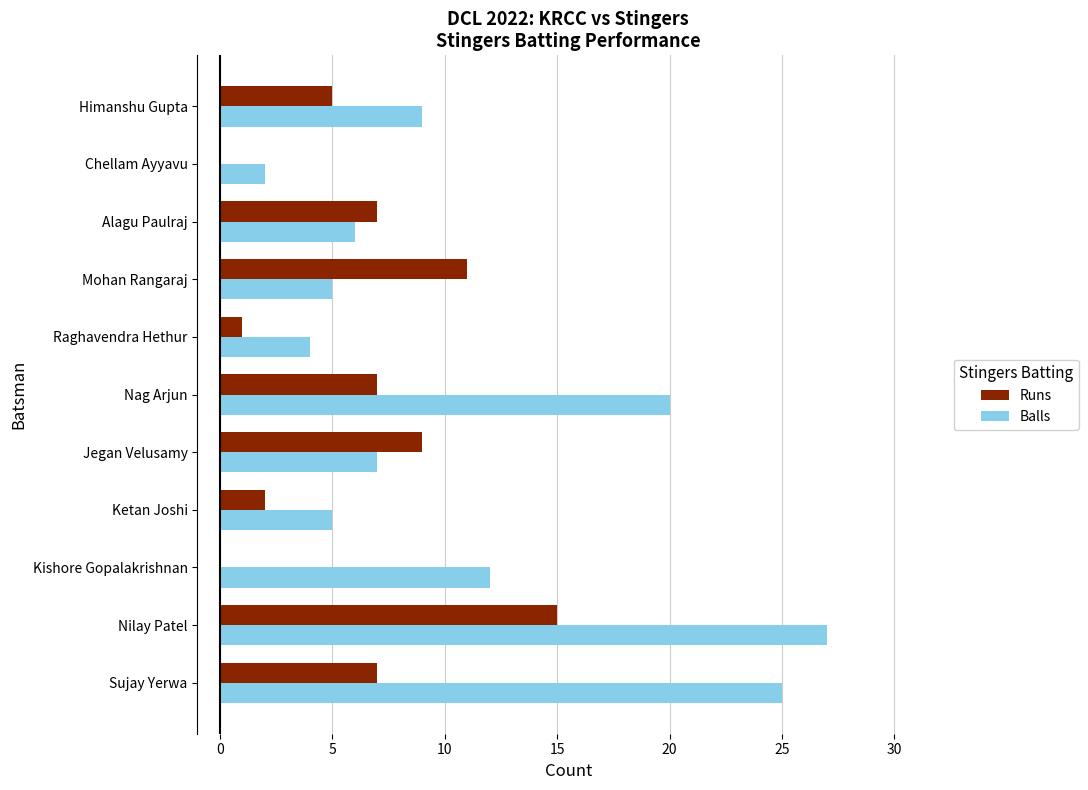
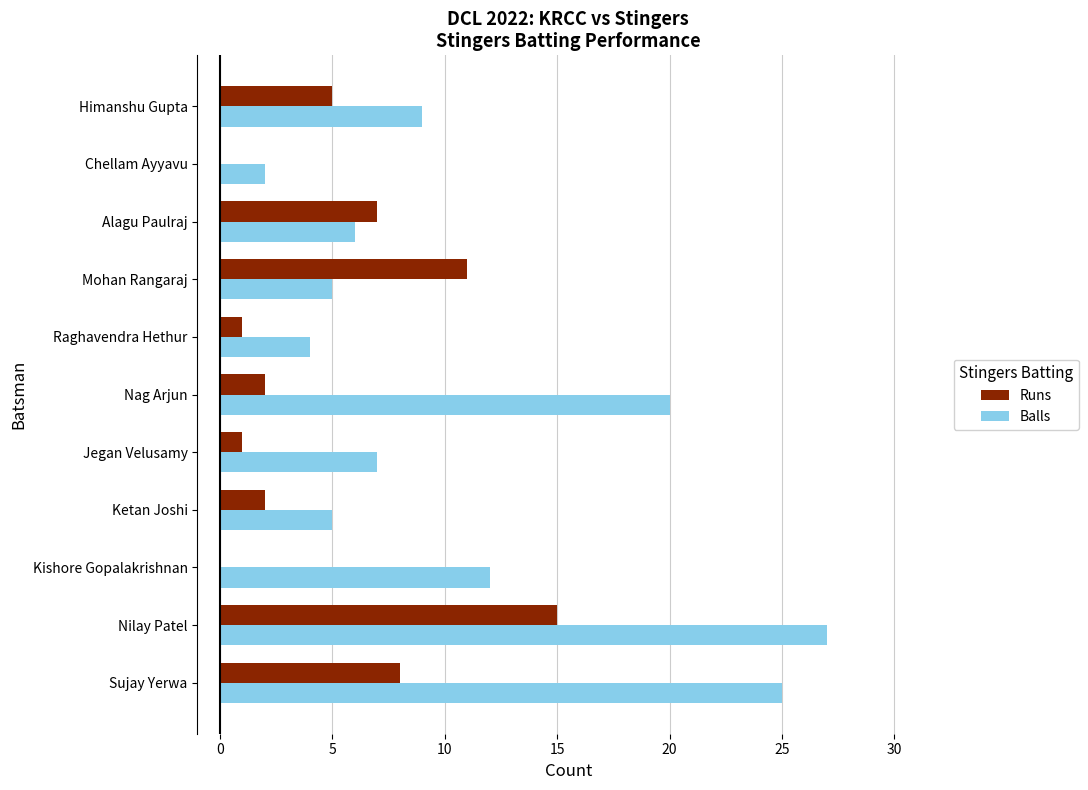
  {
    "Runs": {
      "Himanshu Gupta": 5,
      "Chellam Ayyavu": 0,
      "Alagu Paulraj": 7,
      "Mohan Rangaraj": 11,
      "Raghavendra Hethur": 1,
-     "Nag Arjun": 7,
-     "Jegan Velusamy": 9,
+     "Nag Arjun": 2,
+     "Jegan Velusamy": 1,
      "Ketan Joshi": 2,
      "Kishore Gopalakrishnan": 0,
      "Nilay Patel": 15,
-     "Sujay Yerwa": 7
+     "Sujay Yerwa": 8
    },
    "Balls": {
      "Himanshu Gupta": 9,
      "Chellam Ayyavu": 2,
      "Alagu Paulraj": 6,
      "Mohan Rangaraj": 5,
      "Raghavendra Hethur": 4,
      "Nag Arjun": 20,
      "Jegan Velusamy": 7,
      "Ketan Joshi": 5,
      "Kishore Gopalakrishnan": 12,
      "Nilay Patel": 27,
      "Sujay Yerwa": 25
    }
  }
